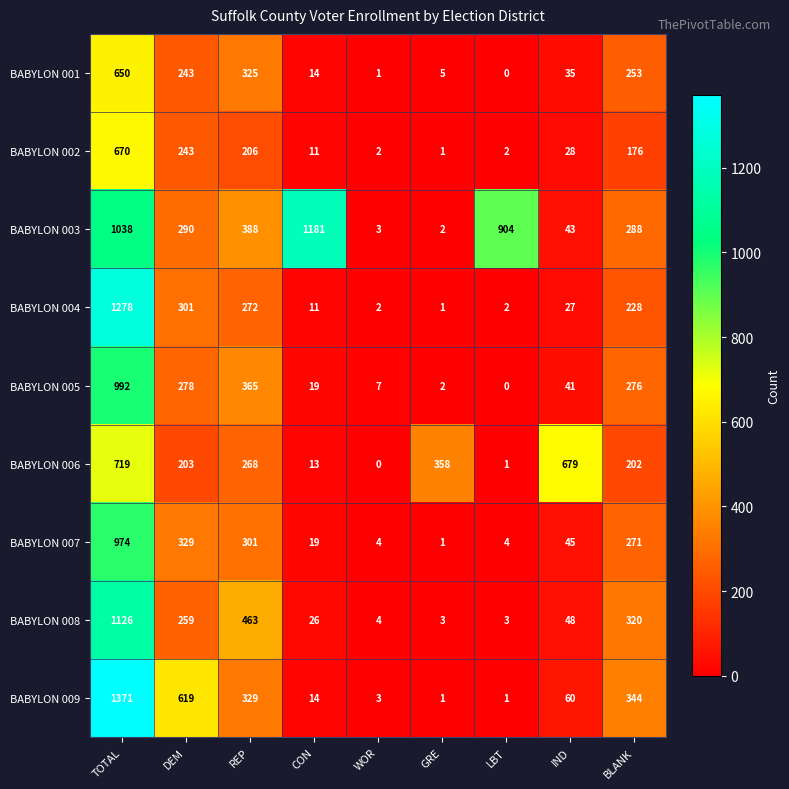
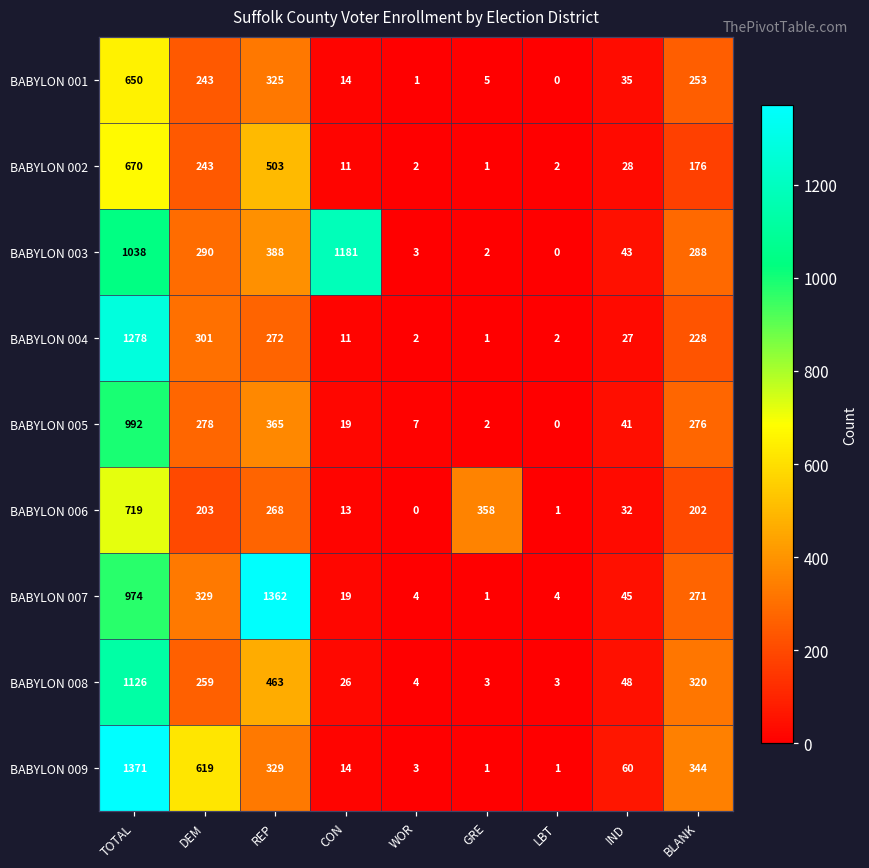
  {
    "BABYLON 001": {
      "TOTAL": 650,
      "DEM": 243,
      "REP": 325,
      "CON": 14,
      "WOR": 1,
      "GRE": 5,
      "LBT": 0,
      "IND": 35,
      "BLANK": 253
    },
    "BABYLON 002": {
      "TOTAL": 670,
      "DEM": 243,
-     "REP": 206,
+     "REP": 503,
      "CON": 11,
      "WOR": 2,
      "GRE": 1,
      "LBT": 2,
      "IND": 28,
      "BLANK": 176
    },
    "BABYLON 003": {
      "TOTAL": 1038,
      "DEM": 290,
      "REP": 388,
      "CON": 1181,
      "WOR": 3,
      "GRE": 2,
-     "LBT": 904,
+     "LBT": 0,
      "IND": 43,
      "BLANK": 288
    },
    "BABYLON 004": {
      "TOTAL": 1278,
      "DEM": 301,
      "REP": 272,
      "CON": 11,
      "WOR": 2,
      "GRE": 1,
      "LBT": 2,
      "IND": 27,
      "BLANK": 228
    },
    "BABYLON 005": {
      "TOTAL": 992,
      "DEM": 278,
      "REP": 365,
      "CON": 19,
      "WOR": 7,
      "GRE": 2,
      "LBT": 0,
      "IND": 41,
      "BLANK": 276
    },
    "BABYLON 006": {
      "TOTAL": 719,
      "DEM": 203,
      "REP": 268,
      "CON": 13,
      "WOR": 0,
      "GRE": 358,
      "LBT": 1,
-     "IND": 679,
+     "IND": 32,
      "BLANK": 202
    },
    "BABYLON 007": {
      "TOTAL": 974,
      "DEM": 329,
-     "REP": 301,
+     "REP": 1362,
      "CON": 19,
      "WOR": 4,
      "GRE": 1,
      "LBT": 4,
      "IND": 45,
      "BLANK": 271
    },
    "BABYLON 008": {
      "TOTAL": 1126,
      "DEM": 259,
      "REP": 463,
      "CON": 26,
      "WOR": 4,
      "GRE": 3,
      "LBT": 3,
      "IND": 48,
      "BLANK": 320
    },
    "BABYLON 009": {
      "TOTAL": 1371,
      "DEM": 619,
      "REP": 329,
      "CON": 14,
      "WOR": 3,
      "GRE": 1,
      "LBT": 1,
      "IND": 60,
      "BLANK": 344
    }
  }
